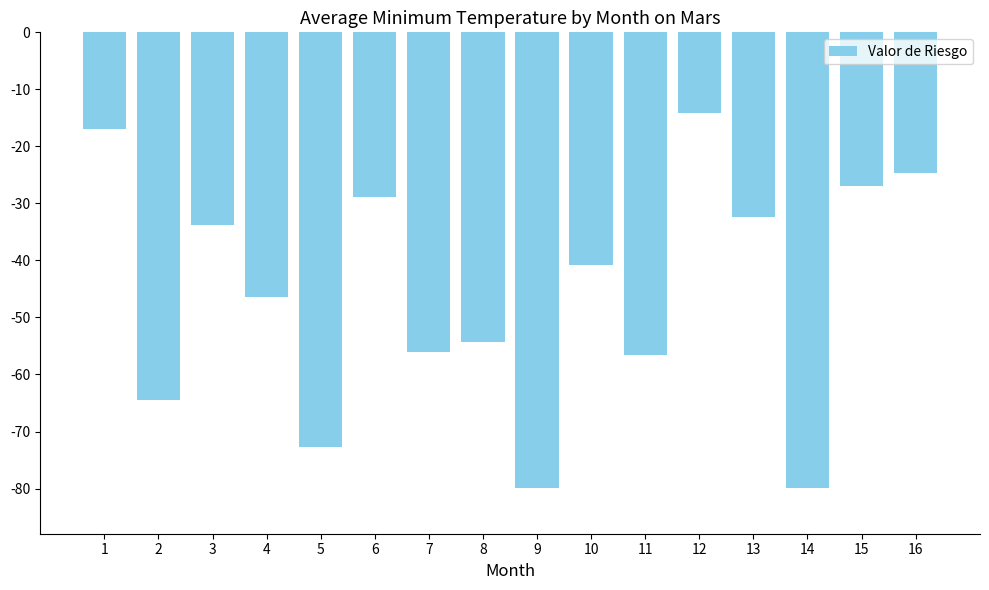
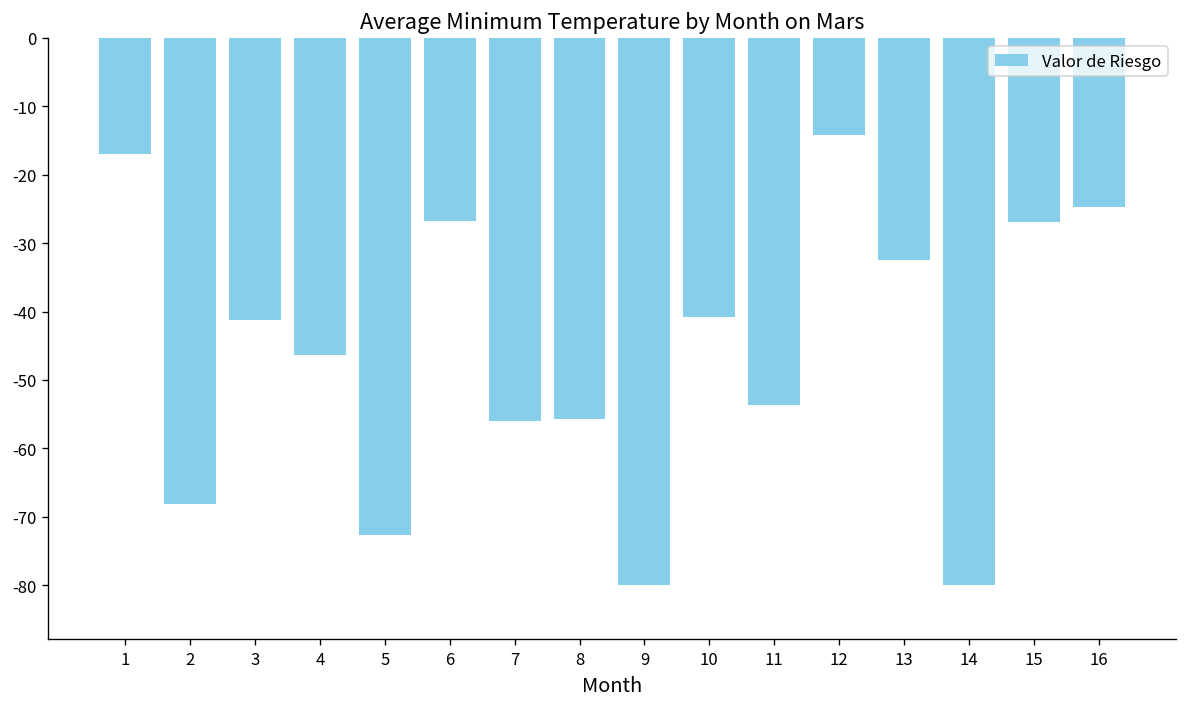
  {
    "1": -17,
-   "2": -64,
-   "3": -34,
+   "2": -68,
+   "3": -41,
    "4": -46,
    "5": -73,
-   "6": -29,
+   "6": -27,
    "7": -56,
-   "8": -54,
+   "8": -56,
    "9": -80,
    "10": -41,
-   "11": -57,
+   "11": -54,
    "12": -14,
    "13": -32,
    "14": -80,
    "15": -27,
    "16": -25
  }
